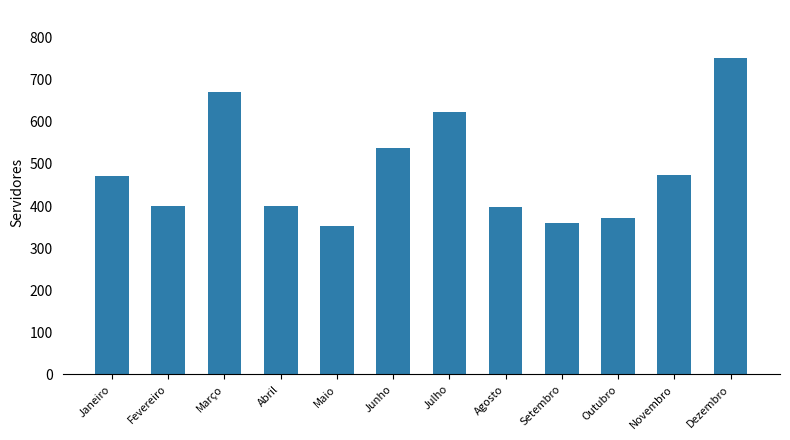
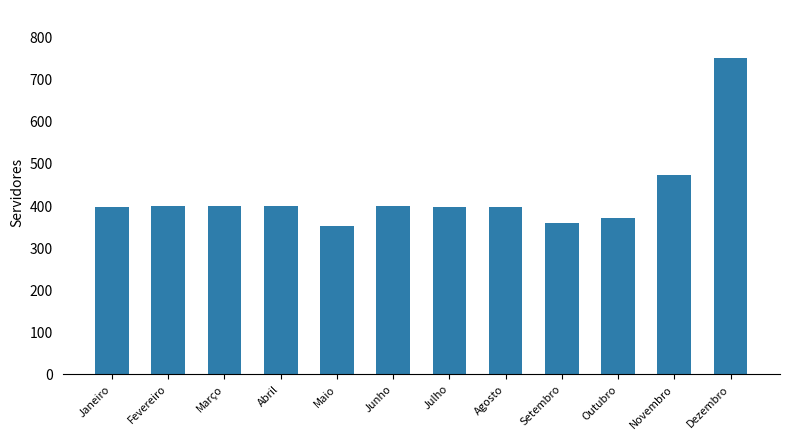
  {
-   "Janeiro": 470,
+   "Janeiro": 400,
    "Fevereiro": 400,
-   "Março": 670,
+   "Março": 400,
    "Abril": 400,
    "Maio": 350,
-   "Junho": 540,
-   "Julho": 620,
+   "Junho": 400,
+   "Julho": 400,
    "Agosto": 400,
    "Setembro": 360,
    "Outubro": 370,
    "Novembro": 470,
    "Dezembro": 750
  }
